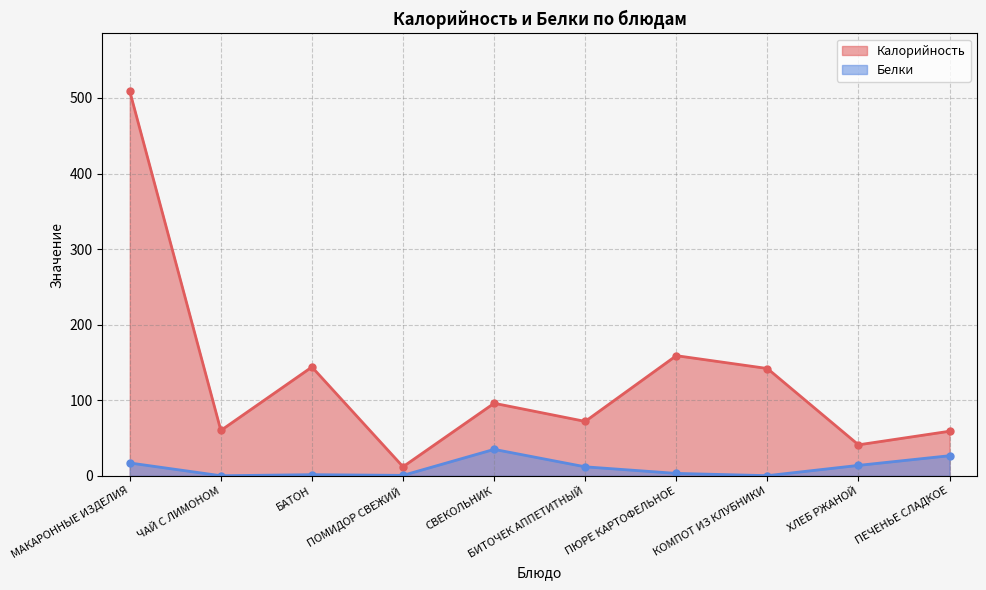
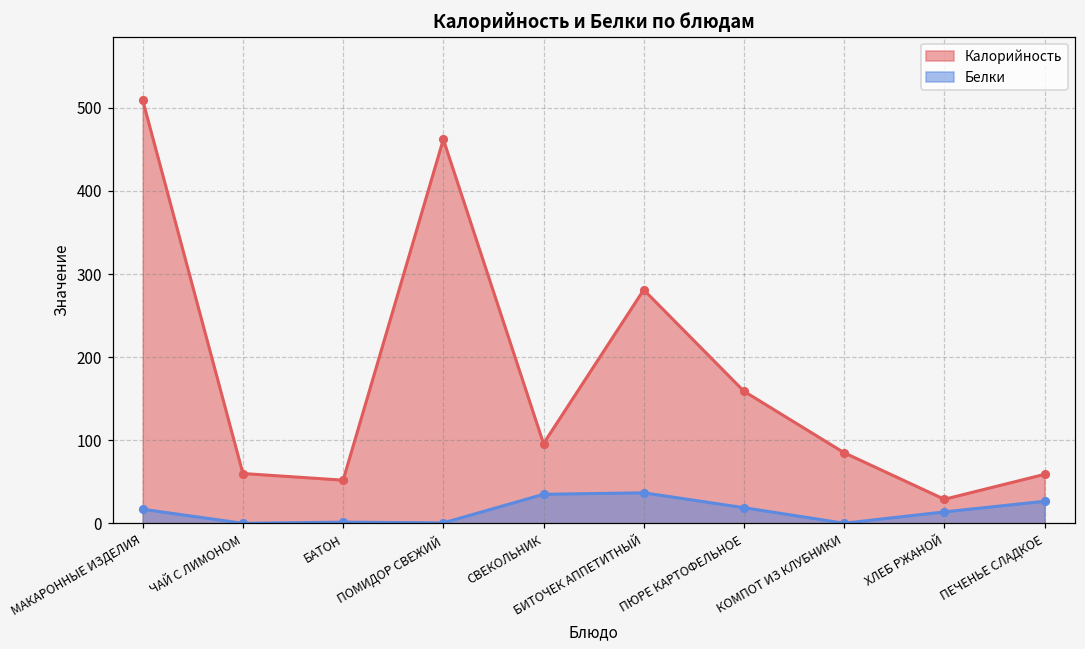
  {
    "Калорийность": {
      "МАКАРОННЫЕ ИЗДЕЛИЯ": 510,
      "ЧАЙ С ЛИМОНОМ": 60,
-     "БАТОН": 140,
-     "ПОМИДОР СВЕЖИЙ": 10,
+     "БАТОН": 50,
+     "ПОМИДОР СВЕЖИЙ": 460,
      "СВЕКОЛЬНИК": 100,
-     "БИТОЧЕК АППЕТИТНЫЙ": 70,
+     "БИТОЧЕК АППЕТИТНЫЙ": 280,
      "ПЮРЕ КАРТОФЕЛЬНОЕ": 160,
-     "КОМПОТ ИЗ КЛУБНИКИ": 140,
-     "ХЛЕБ РЖАНОЙ": 40,
+     "КОМПОТ ИЗ КЛУБНИКИ": 90,
+     "ХЛЕБ РЖАНОЙ": 30,
      "ПЕЧЕНЬЕ СЛАДКОЕ": 60
    },
    "Белки": {
      "МАКАРОННЫЕ ИЗДЕЛИЯ": 20,
      "ЧАЙ С ЛИМОНОМ": 0,
      "БАТОН": 0,
      "ПОМИДОР СВЕЖИЙ": 0,
      "СВЕКОЛЬНИК": 40,
-     "БИТОЧЕК АППЕТИТНЫЙ": 10,
-     "ПЮРЕ КАРТОФЕЛЬНОЕ": 0,
+     "БИТОЧЕК АППЕТИТНЫЙ": 40,
+     "ПЮРЕ КАРТОФЕЛЬНОЕ": 20,
      "КОМПОТ ИЗ КЛУБНИКИ": 0,
      "ХЛЕБ РЖАНОЙ": 10,
      "ПЕЧЕНЬЕ СЛАДКОЕ": 30
    }
  }
